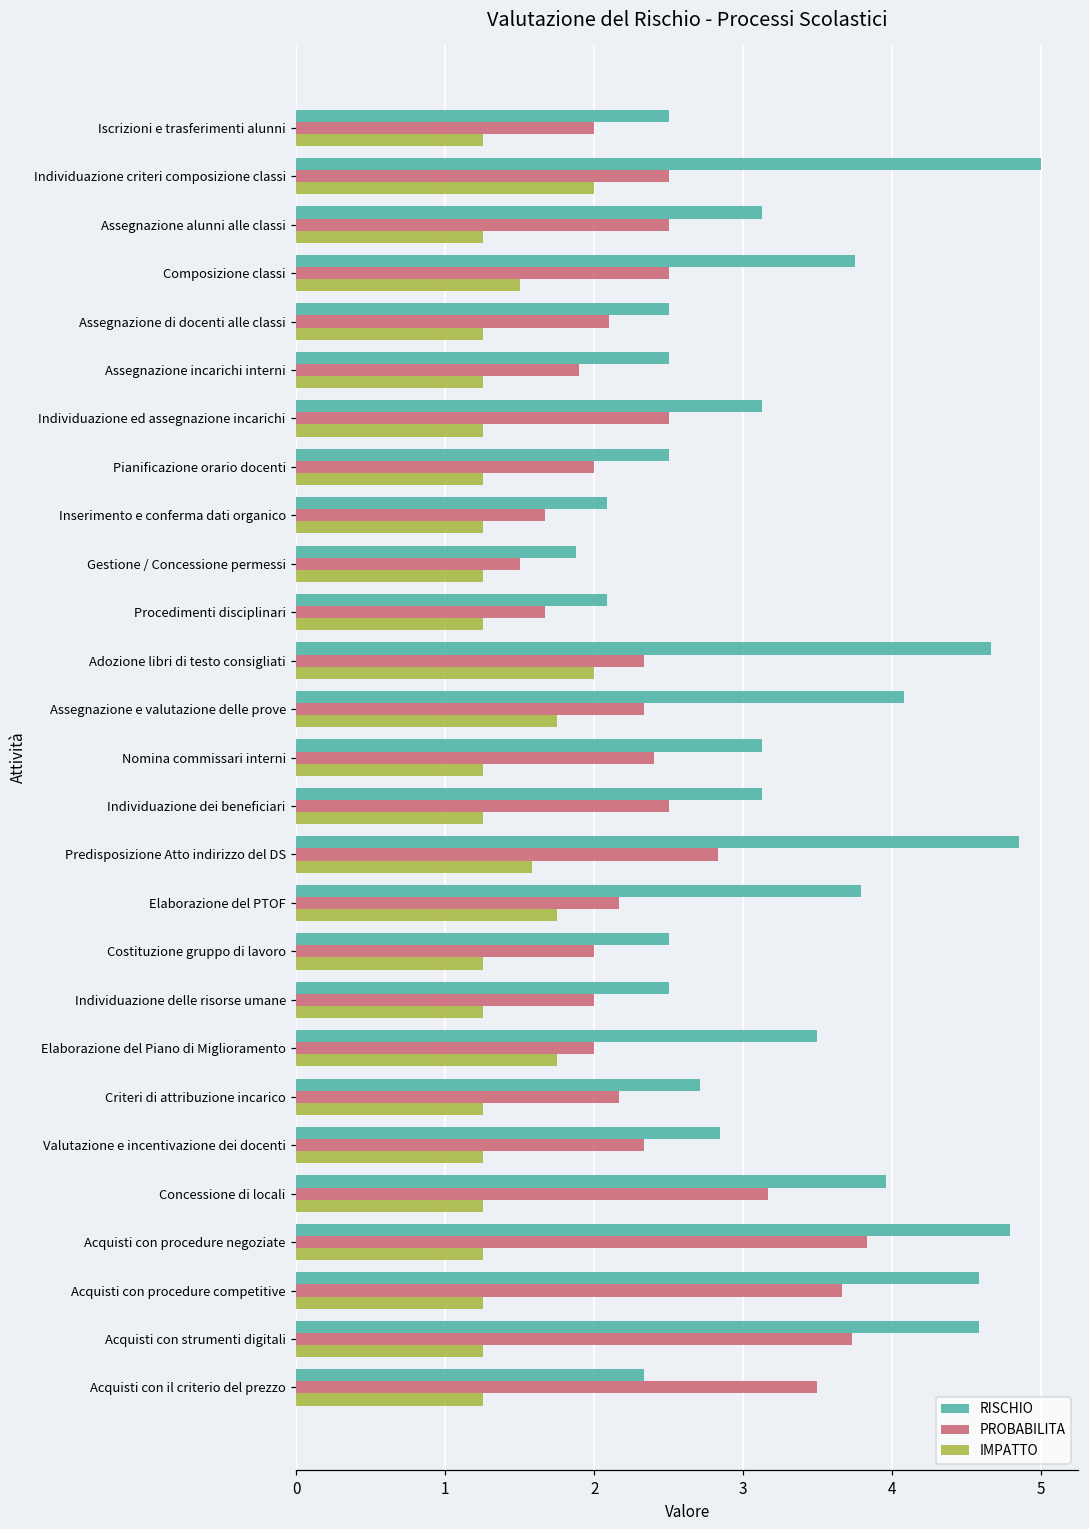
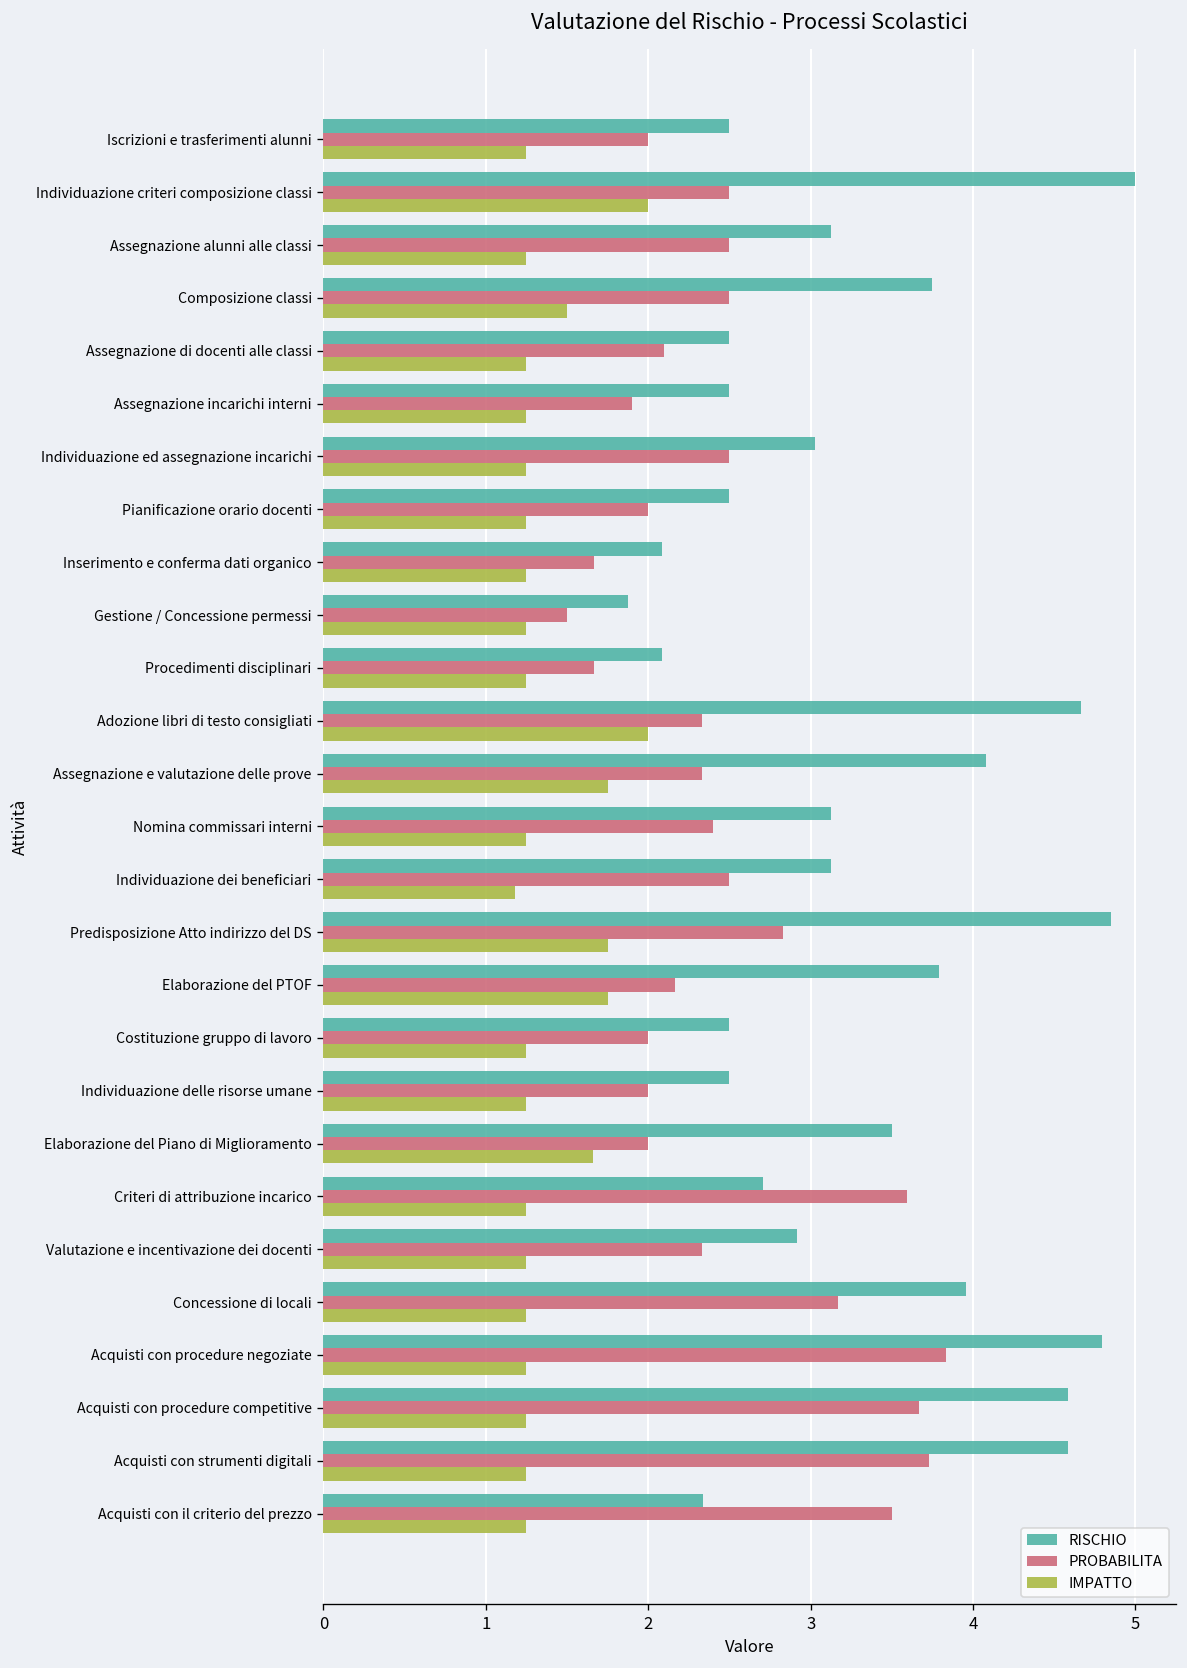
  {
    "RISCHIO": {
      "Iscrizioni e trasferimenti alunni": 2.50,
      "Individuazione criteri composizione classi": 5.00,
      "Assegnazione alunni alle classi": 3.13,
      "Composizione classi": 3.75,
      "Assegnazione di docenti alle classi": 2.50,
      "Assegnazione incarichi interni": 2.50,
-     "Individuazione ed assegnazione incarichi": 3.13,
+     "Individuazione ed assegnazione incarichi": 3.02,
      "Pianificazione orario docenti": 2.50,
      "Inserimento e conferma dati organico": 2.08,
      "Gestione / Concessione permessi": 1.88,
      "Procedimenti disciplinari": 2.08,
      "Adozione libri di testo consigliati": 4.67,
      "Assegnazione e valutazione delle prove": 4.08,
      "Nomina commissari interni": 3.13,
      "Individuazione dei beneficiari": 3.13,
      "Predisposizione Atto indirizzo del DS": 4.85,
      "Elaborazione del PTOF": 3.79,
      "Costituzione gruppo di lavoro": 2.50,
      "Individuazione delle risorse umane": 2.50,
      "Elaborazione del Piano di Miglioramento": 3.50,
      "Criteri di attribuzione incarico": 2.71,
-     "Valutazione e incentivazione dei docenti": 2.84,
+     "Valutazione e incentivazione dei docenti": 2.92,
      "Concessione di locali": 3.96,
      "Acquisti con procedure negoziate": 4.79,
      "Acquisti con procedure competitive": 4.58,
      "Acquisti con strumenti digitali": 4.58,
      "Acquisti con il criterio del prezzo": 2.34
    },
    "PROBABILITA": {
      "Iscrizioni e trasferimenti alunni": 2.00,
      "Individuazione criteri composizione classi": 2.50,
      "Assegnazione alunni alle classi": 2.50,
      "Composizione classi": 2.50,
      "Assegnazione di docenti alle classi": 2.10,
      "Assegnazione incarichi interni": 1.90,
      "Individuazione ed assegnazione incarichi": 2.50,
      "Pianificazione orario docenti": 2.00,
      "Inserimento e conferma dati organico": 1.67,
      "Gestione / Concessione permessi": 1.50,
      "Procedimenti disciplinari": 1.67,
      "Adozione libri di testo consigliati": 2.33,
      "Assegnazione e valutazione delle prove": 2.33,
      "Nomina commissari interni": 2.40,
      "Individuazione dei beneficiari": 2.50,
      "Predisposizione Atto indirizzo del DS": 2.83,
      "Elaborazione del PTOF": 2.17,
      "Costituzione gruppo di lavoro": 2.00,
      "Individuazione delle risorse umane": 2.00,
      "Elaborazione del Piano di Miglioramento": 2.00,
-     "Criteri di attribuzione incarico": 2.17,
+     "Criteri di attribuzione incarico": 3.59,
      "Valutazione e incentivazione dei docenti": 2.33,
      "Concessione di locali": 3.17,
      "Acquisti con procedure negoziate": 3.83,
      "Acquisti con procedure competitive": 3.67,
      "Acquisti con strumenti digitali": 3.73,
      "Acquisti con il criterio del prezzo": 3.50
    },
    "IMPATTO": {
      "Iscrizioni e trasferimenti alunni": 1.25,
      "Individuazione criteri composizione classi": 2.00,
      "Assegnazione alunni alle classi": 1.25,
      "Composizione classi": 1.50,
      "Assegnazione di docenti alle classi": 1.25,
      "Assegnazione incarichi interni": 1.25,
      "Individuazione ed assegnazione incarichi": 1.25,
      "Pianificazione orario docenti": 1.25,
      "Inserimento e conferma dati organico": 1.25,
      "Gestione / Concessione permessi": 1.25,
      "Procedimenti disciplinari": 1.25,
      "Adozione libri di testo consigliati": 2.00,
      "Assegnazione e valutazione delle prove": 1.75,
      "Nomina commissari interni": 1.25,
-     "Individuazione dei beneficiari": 1.25,
-     "Predisposizione Atto indirizzo del DS": 1.58,
+     "Individuazione dei beneficiari": 1.18,
+     "Predisposizione Atto indirizzo del DS": 1.75,
      "Elaborazione del PTOF": 1.75,
      "Costituzione gruppo di lavoro": 1.25,
      "Individuazione delle risorse umane": 1.25,
-     "Elaborazione del Piano di Miglioramento": 1.75,
+     "Elaborazione del Piano di Miglioramento": 1.66,
      "Criteri di attribuzione incarico": 1.25,
      "Valutazione e incentivazione dei docenti": 1.25,
      "Concessione di locali": 1.25,
      "Acquisti con procedure negoziate": 1.25,
      "Acquisti con procedure competitive": 1.25,
      "Acquisti con strumenti digitali": 1.25,
      "Acquisti con il criterio del prezzo": 1.25
    }
  }
